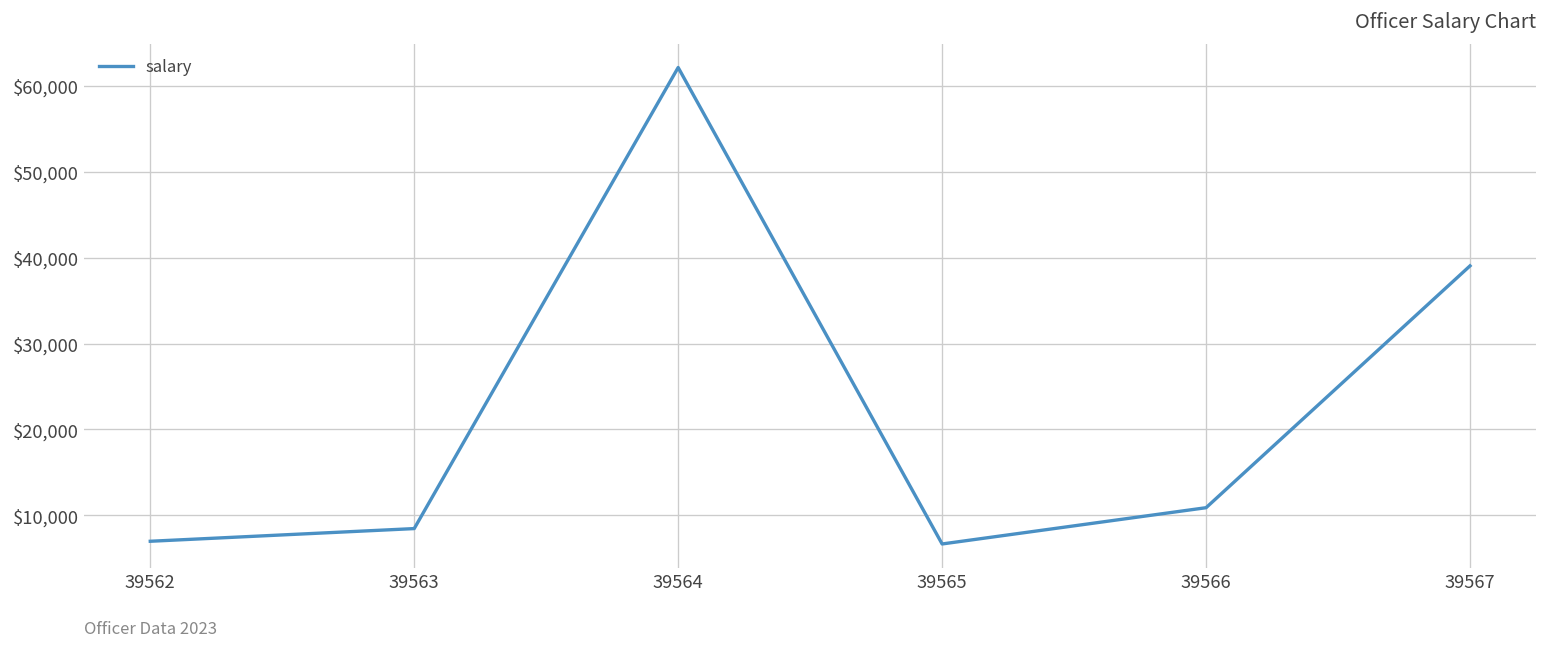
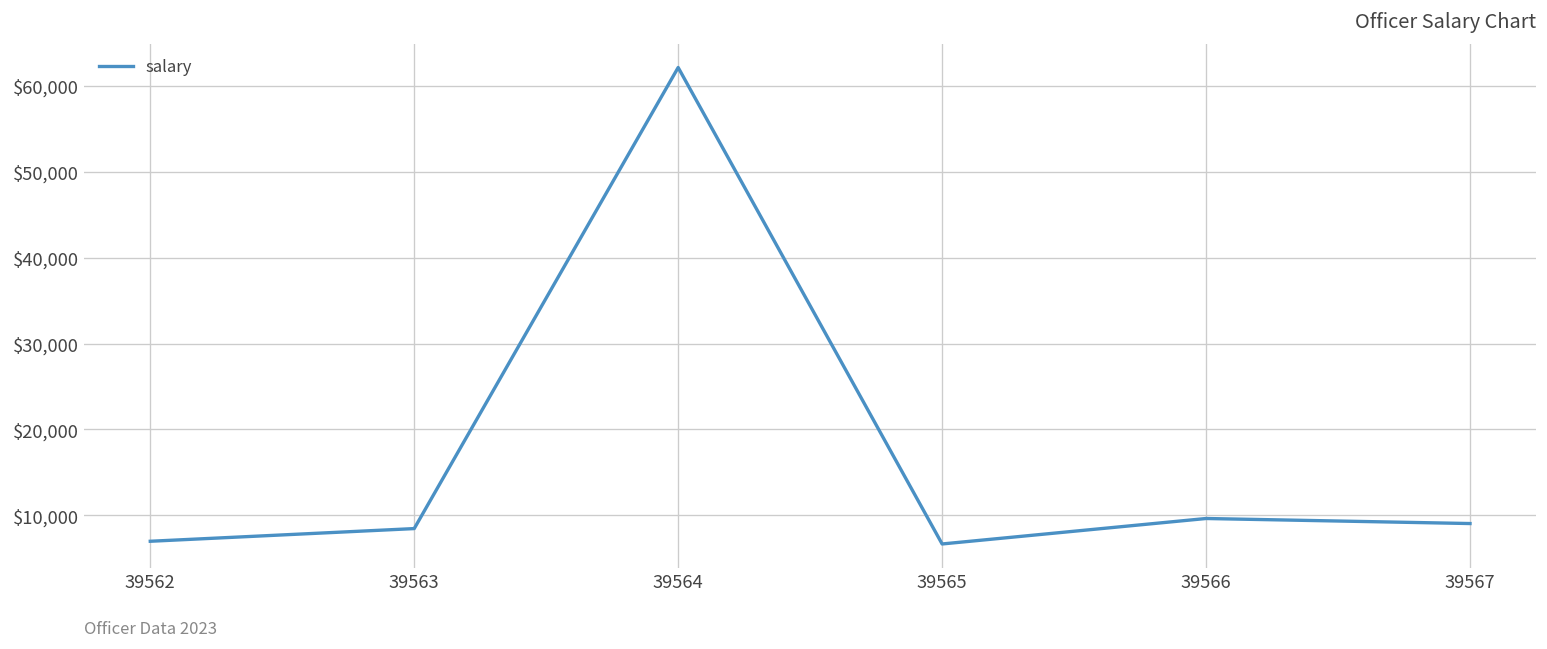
  {
    "39562": "$7,000",
    "39563": "$8,000",
    "39564": "$62,000",
    "39565": "$7,000",
-   "39566": "$11,000",
-   "39567": "$39,000"
+   "39566": "$10,000",
+   "39567": "$9,000"
  }
